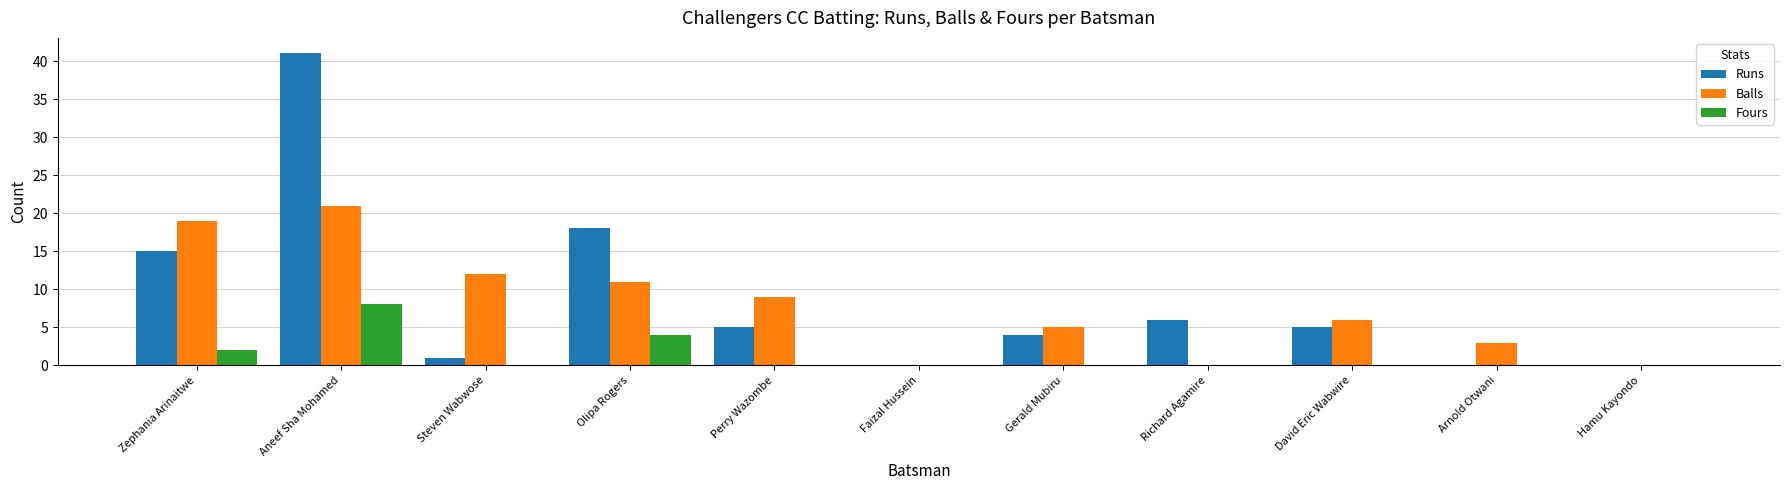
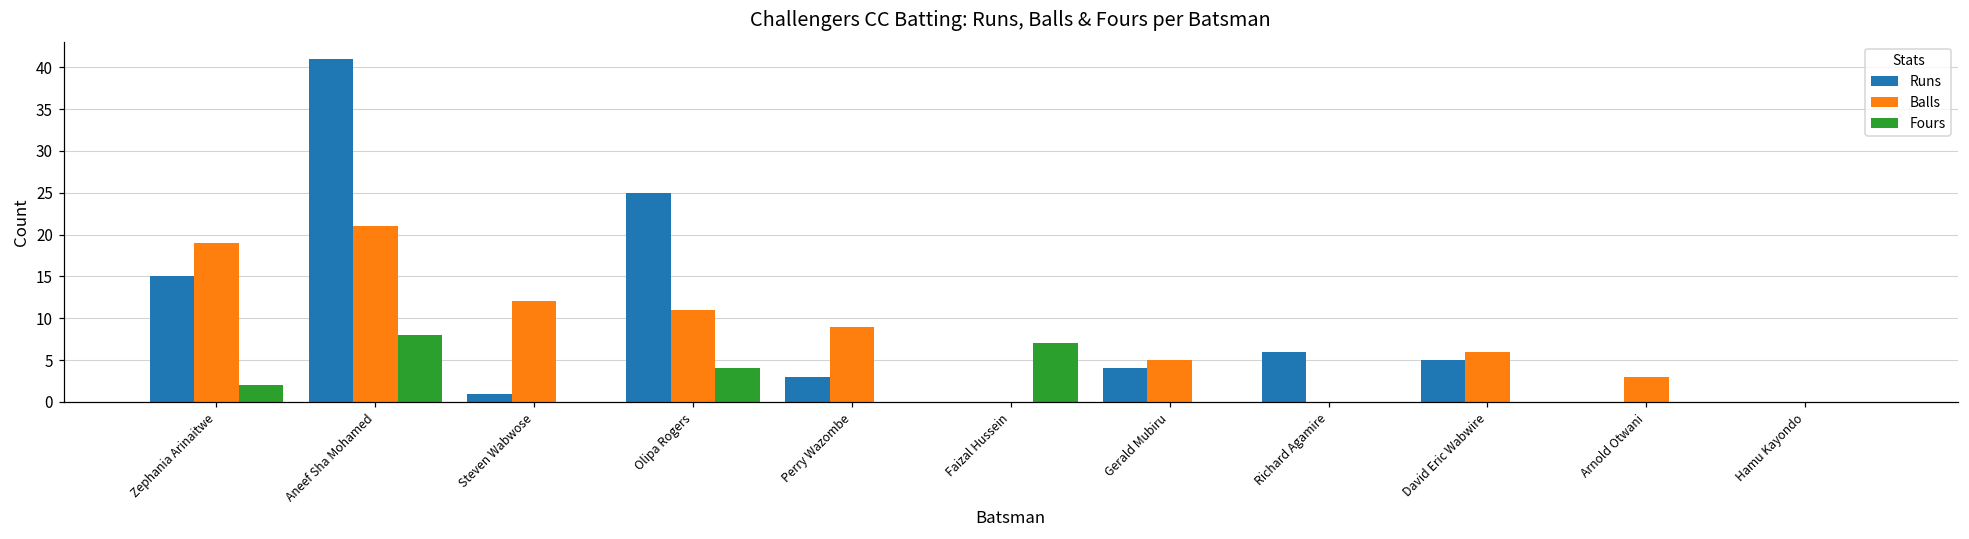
  {
    "Runs": {
      "Zephania Arinaitwe": 15,
      "Aneef Sha Mohamed": 41,
      "Steven Wabwose": 1,
-     "Olipa Rogers": 18,
-     "Perry Wazombe": 5,
+     "Olipa Rogers": 25,
+     "Perry Wazombe": 3,
      "Faizal Hussein": 0,
      "Gerald Mubiru": 4,
      "Richard Agamire": 6,
      "David Eric Wabwire": 5,
      "Arnold Otwani": 0,
      "Hamu Kayondo": 0
    },
    "Balls": {
      "Zephania Arinaitwe": 19,
      "Aneef Sha Mohamed": 21,
      "Steven Wabwose": 12,
      "Olipa Rogers": 11,
      "Perry Wazombe": 9,
      "Faizal Hussein": 0,
      "Gerald Mubiru": 5,
      "Richard Agamire": 0,
      "David Eric Wabwire": 6,
      "Arnold Otwani": 3,
      "Hamu Kayondo": 0
    },
    "Fours": {
      "Zephania Arinaitwe": 2,
      "Aneef Sha Mohamed": 8,
      "Steven Wabwose": 0,
      "Olipa Rogers": 4,
      "Perry Wazombe": 0,
-     "Faizal Hussein": 0,
+     "Faizal Hussein": 7,
      "Gerald Mubiru": 0,
      "Richard Agamire": 0,
      "David Eric Wabwire": 0,
      "Arnold Otwani": 0,
      "Hamu Kayondo": 0
    }
  }
